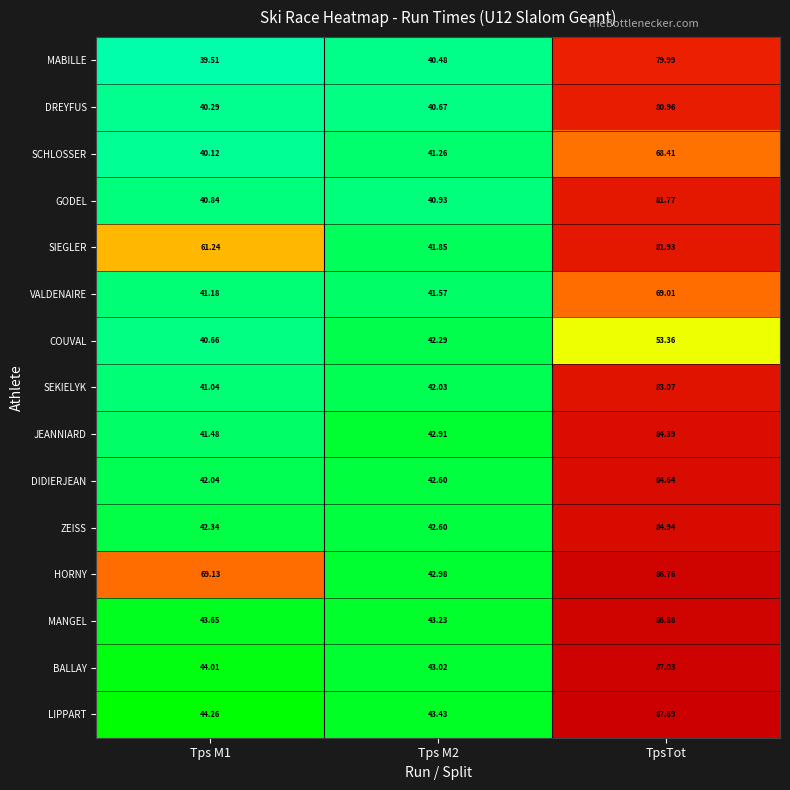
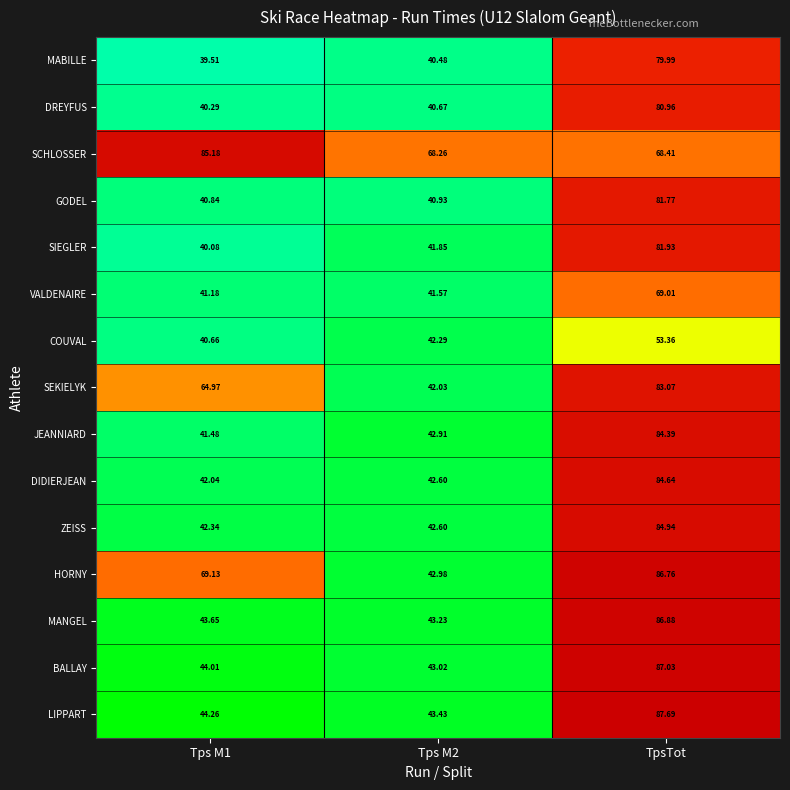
  {
    "MABILLE": {
      "Tps M1": 39.51,
      "Tps M2": 40.48,
      "TpsTot": 79.99
    },
    "DREYFUS": {
      "Tps M1": 40.29,
      "Tps M2": 40.67,
      "TpsTot": 80.96
    },
    "SCHLOSSER": {
-     "Tps M1": 40.12,
-     "Tps M2": 41.26,
+     "Tps M1": 85.18,
+     "Tps M2": 68.26,
      "TpsTot": 68.41
    },
    "GODEL": {
      "Tps M1": 40.84,
      "Tps M2": 40.93,
      "TpsTot": 81.77
    },
    "SIEGLER": {
-     "Tps M1": 61.24,
+     "Tps M1": 40.08,
      "Tps M2": 41.85,
      "TpsTot": 81.93
    },
    "VALDENAIRE": {
      "Tps M1": 41.18,
      "Tps M2": 41.57,
      "TpsTot": 69.01
    },
    "COUVAL": {
      "Tps M1": 40.66,
      "Tps M2": 42.29,
      "TpsTot": 53.36
    },
    "SEKIELYK": {
-     "Tps M1": 41.04,
+     "Tps M1": 64.97,
      "Tps M2": 42.03,
      "TpsTot": 83.07
    },
    "JEANNIARD": {
      "Tps M1": 41.48,
      "Tps M2": 42.91,
      "TpsTot": 84.39
    },
    "DIDIERJEAN": {
      "Tps M1": 42.04,
      "Tps M2": 42.60,
      "TpsTot": 84.64
    },
    "ZEISS": {
      "Tps M1": 42.34,
      "Tps M2": 42.60,
      "TpsTot": 84.94
    },
    "HORNY": {
      "Tps M1": 69.13,
      "Tps M2": 42.98,
      "TpsTot": 86.76
    },
    "MANGEL": {
      "Tps M1": 43.65,
      "Tps M2": 43.23,
      "TpsTot": 86.88
    },
    "BALLAY": {
      "Tps M1": 44.01,
      "Tps M2": 43.02,
      "TpsTot": 87.03
    },
    "LIPPART": {
      "Tps M1": 44.26,
      "Tps M2": 43.43,
      "TpsTot": 87.69
    }
  }
